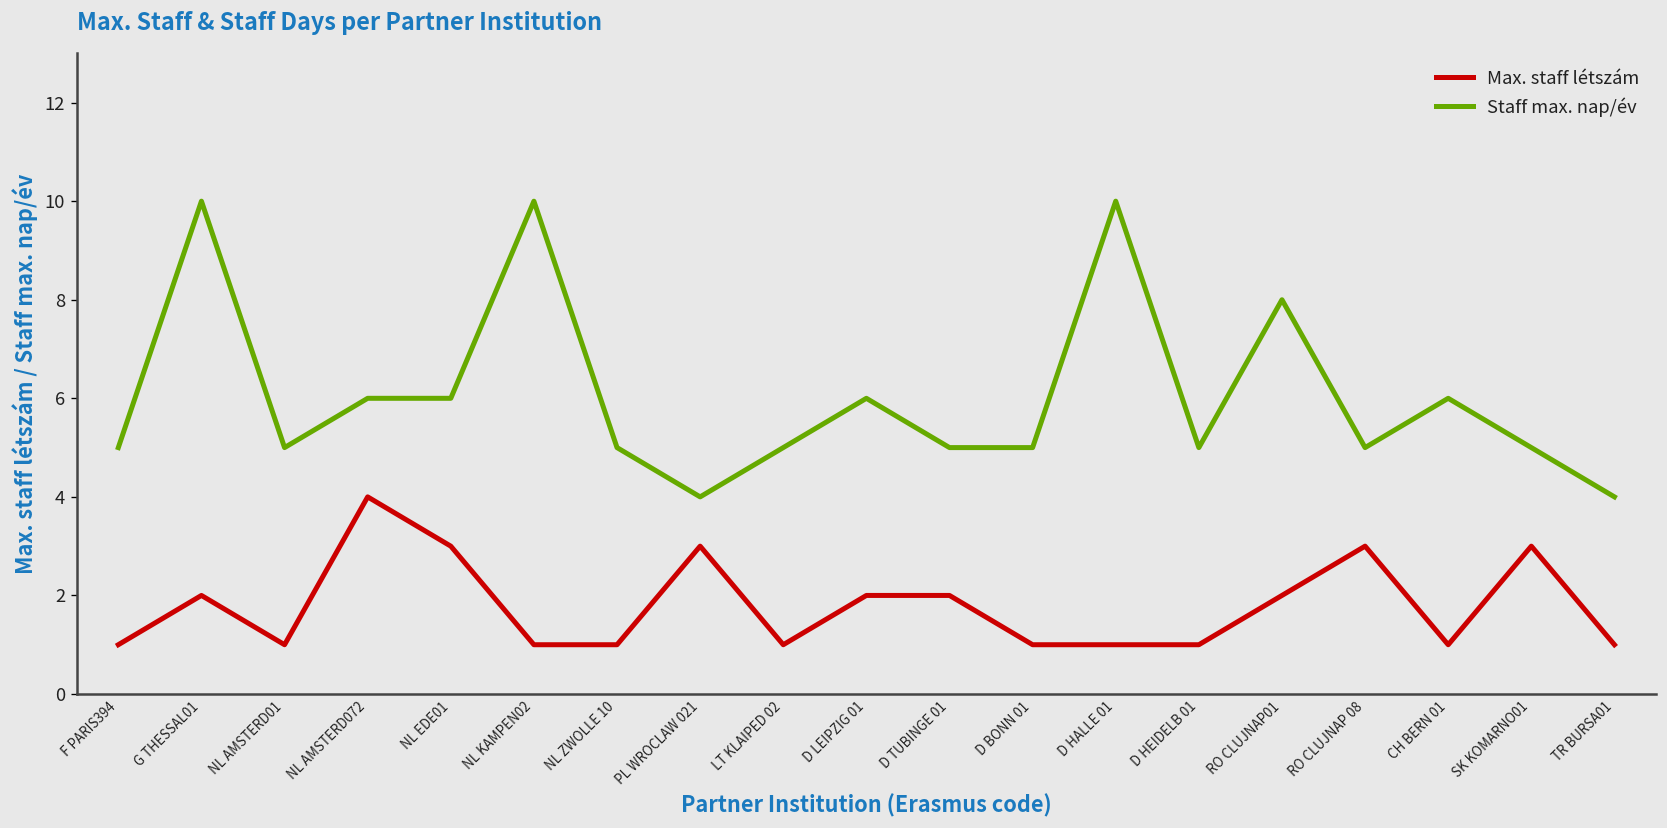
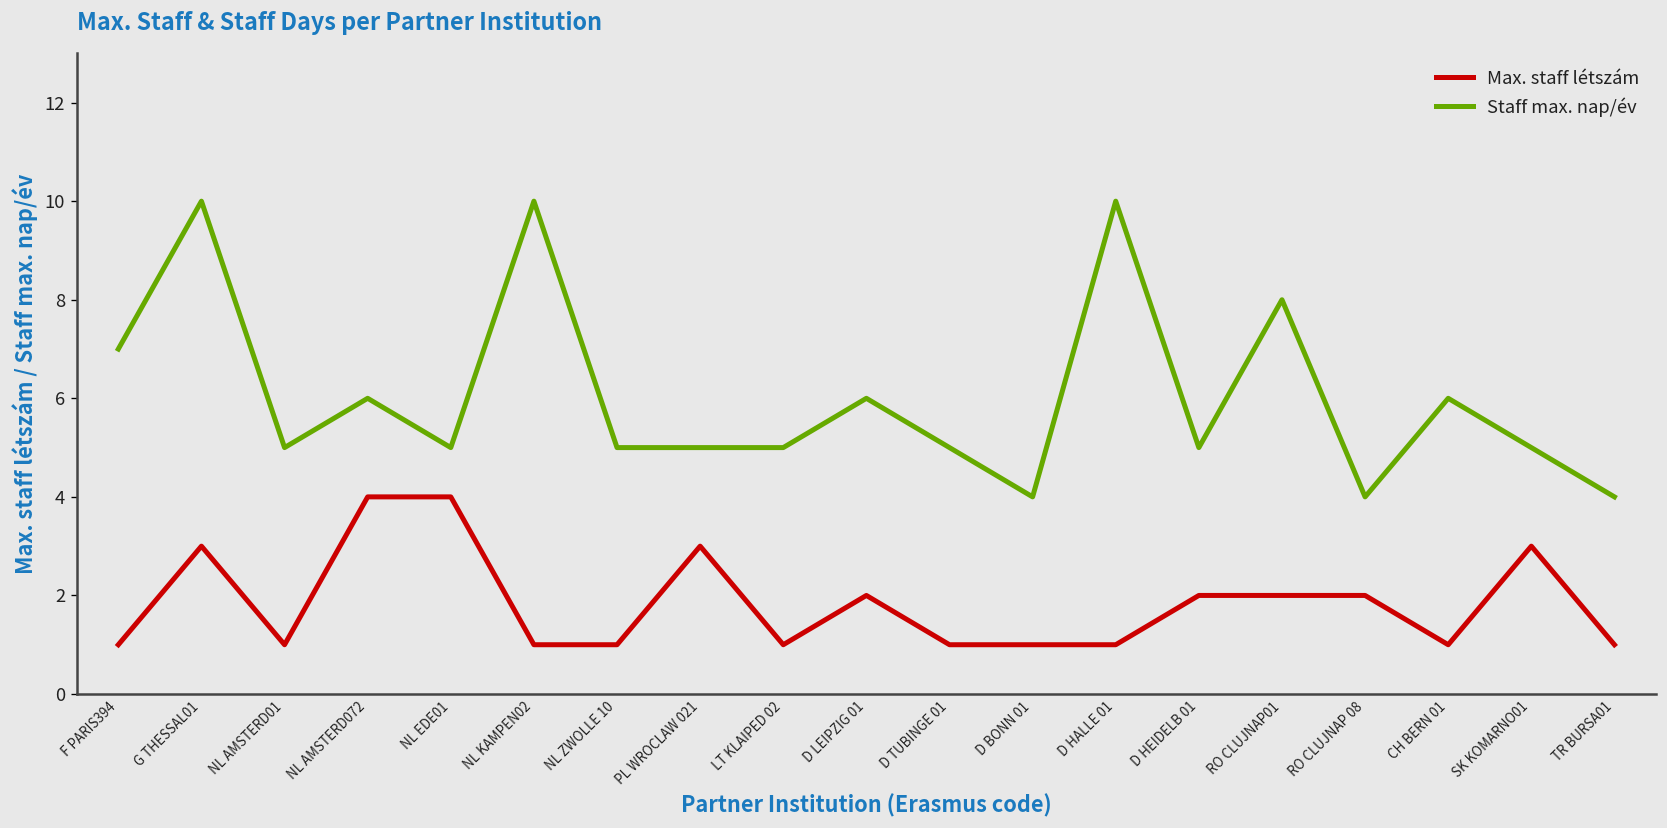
  {
    "Max. staff létszám": {
      "F PARIS394": 1,
-     "G THESSAL01": 2,
+     "G THESSAL01": 3,
      "NL AMSTERD01": 1,
      "NL AMSTERD072": 4,
-     "NL EDE01": 3,
+     "NL EDE01": 4,
      "NL KAMPEN02": 1,
      "NL ZWOLLE 10": 1,
      "PL WROCLAW 021": 3,
      "LT KLAIPED 02": 1,
      "D LEIPZIG 01": 2,
-     "D TUBINGE 01": 2,
+     "D TUBINGE 01": 1,
      "D BONN 01": 1,
      "D HALLE 01": 1,
-     "D HEIDELB 01": 1,
+     "D HEIDELB 01": 2,
      "RO CLUJNAP01": 2,
-     "RO CLUJNAP 08": 3,
+     "RO CLUJNAP 08": 2,
      "CH BERN 01": 1,
      "SK KOMARNO01": 3,
      "TR BURSA01": 1
    },
    "Staff max. nap/év": {
-     "F PARIS394": 5,
+     "F PARIS394": 7,
      "G THESSAL01": 10,
      "NL AMSTERD01": 5,
      "NL AMSTERD072": 6,
-     "NL EDE01": 6,
+     "NL EDE01": 5,
      "NL KAMPEN02": 10,
      "NL ZWOLLE 10": 5,
-     "PL WROCLAW 021": 4,
+     "PL WROCLAW 021": 5,
      "LT KLAIPED 02": 5,
      "D LEIPZIG 01": 6,
      "D TUBINGE 01": 5,
-     "D BONN 01": 5,
+     "D BONN 01": 4,
      "D HALLE 01": 10,
      "D HEIDELB 01": 5,
      "RO CLUJNAP01": 8,
-     "RO CLUJNAP 08": 5,
+     "RO CLUJNAP 08": 4,
      "CH BERN 01": 6,
      "SK KOMARNO01": 5,
      "TR BURSA01": 4
    }
  }
